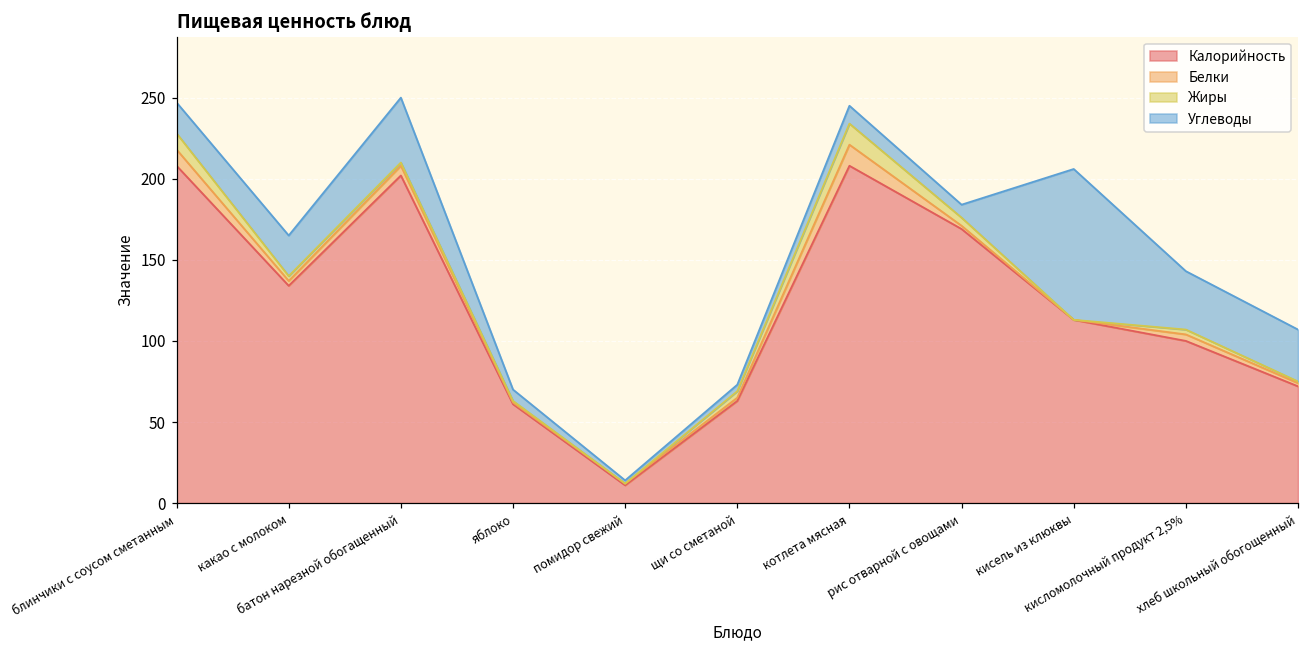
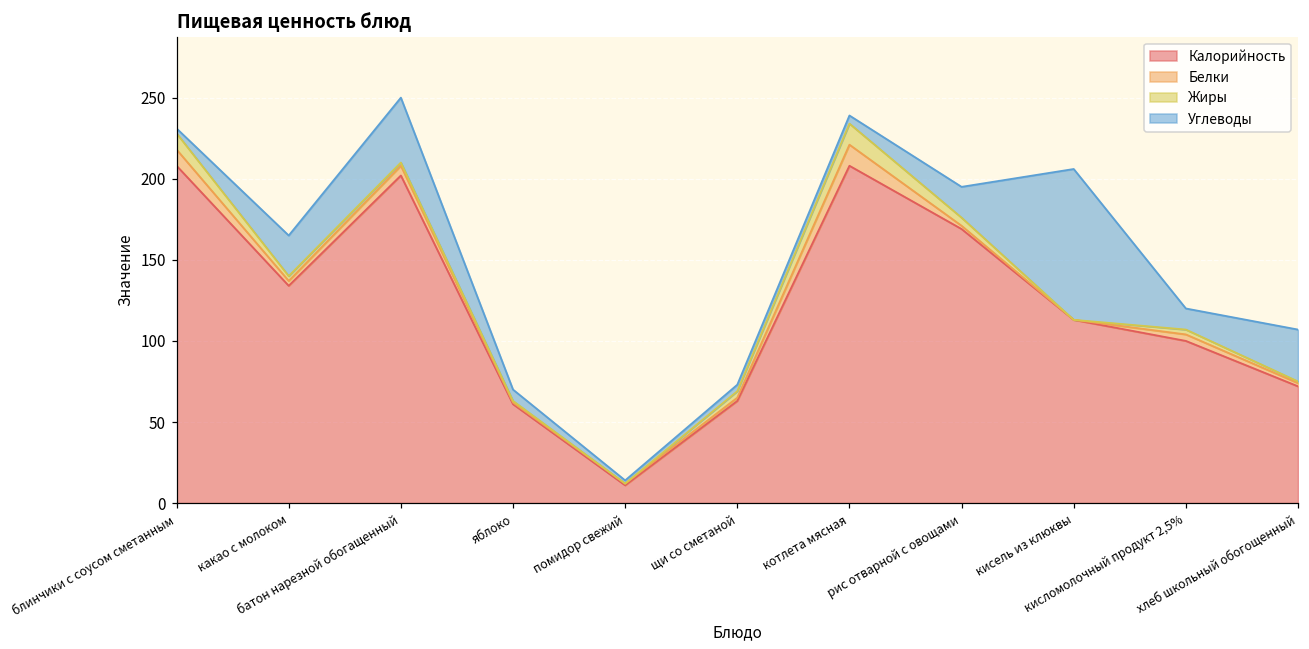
  {
    "Углеводы": {
-     "блинчики с соусом сметанным": 19,
+     "блинчики с соусом сметанным": 3,
      "какао с молоком": 25,
      "батон нарезной обогащенный": 40,
      "яблоко": 7,
      "помидор свежий": 2,
      "щи со сметаной": 4,
-     "котлета мясная": 11,
-     "рис отварной с овощами": 8,
+     "котлета мясная": 5,
+     "рис отварной с овощами": 19,
      "кисель из клюквы": 93,
-     "кисломолочный продукт 2,5%": 36,
+     "кисломолочный продукт 2,5%": 13,
      "хлеб школьный обогощенный": 32
    }
  }
